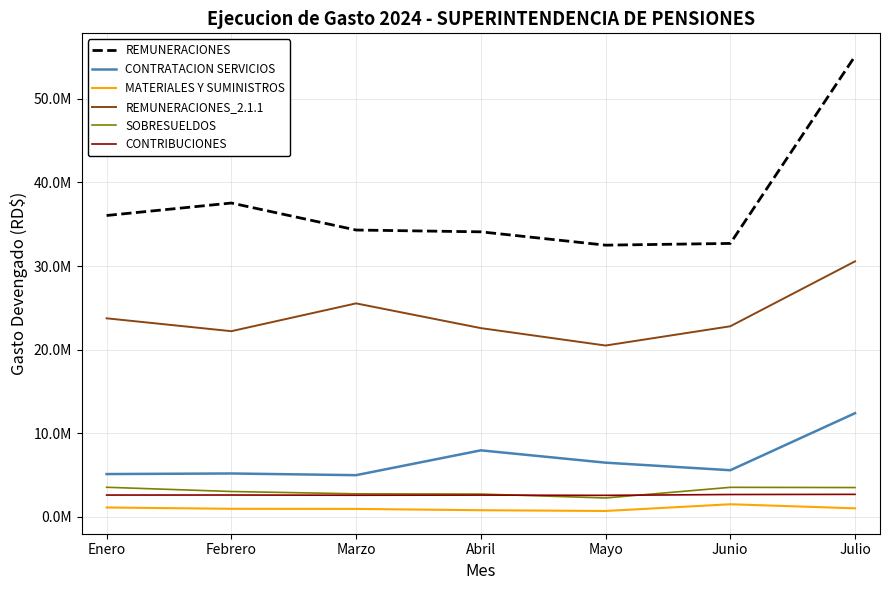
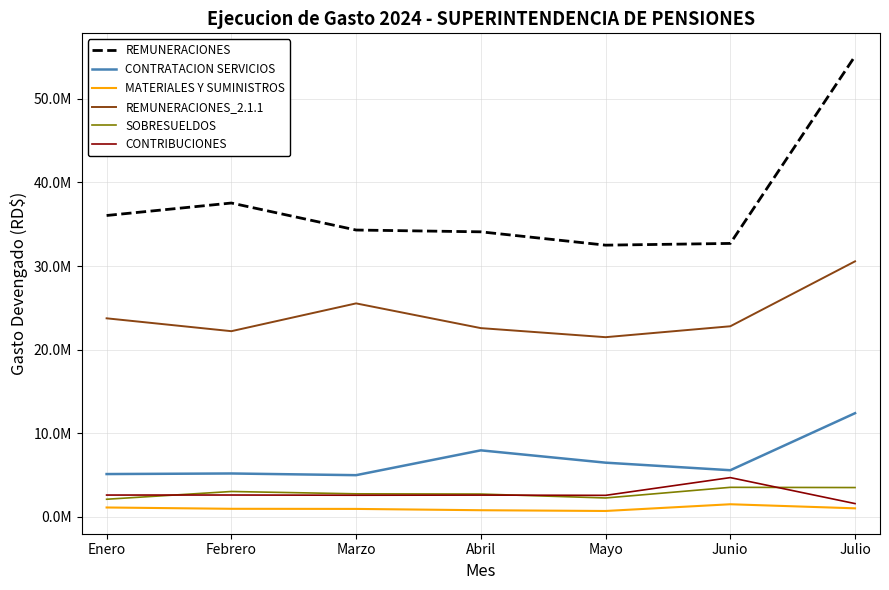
  {
    "REMUNERACIONES": {
      "Enero": 36000000,
      "Febrero": 38000000,
      "Marzo": 34000000,
      "Abril": 34000000,
      "Mayo": 32000000,
      "Junio": 33000000,
      "Julio": 55000000
    },
    "CONTRATACION SERVICIOS": {
      "Enero": 5000000,
      "Febrero": 5000000,
      "Marzo": 5000000,
      "Abril": 8000000,
      "Mayo": 6000000,
      "Junio": 6000000,
      "Julio": 12000000
    },
    "MATERIALES Y SUMINISTROS": {
      "Enero": 1000000,
      "Febrero": 1000000,
      "Marzo": 1000000,
      "Abril": 1000000,
      "Mayo": 1000000,
      "Junio": 2000000,
      "Julio": 1000000
    },
    "REMUNERACIONES_2.1.1": {
      "Enero": 24000000,
      "Febrero": 22000000,
      "Marzo": 26000000,
      "Abril": 23000000,
-     "Mayo": 20000000,
+     "Mayo": 21000000,
      "Junio": 23000000,
      "Julio": 31000000
    },
    "SOBRESUELDOS": {
-     "Enero": 4000000,
+     "Enero": 2000000,
      "Febrero": 3000000,
      "Mayo": 2000000,
      "Junio": 4000000,
      "Julio": 4000000
    },
    "CONTRIBUCIONES": {
      "Enero": 3000000,
      "Febrero": 3000000,
      "Mayo": 3000000,
-     "Junio": 3000000,
-     "Julio": 3000000
+     "Junio": 5000000,
+     "Julio": 2000000
    }
  }
